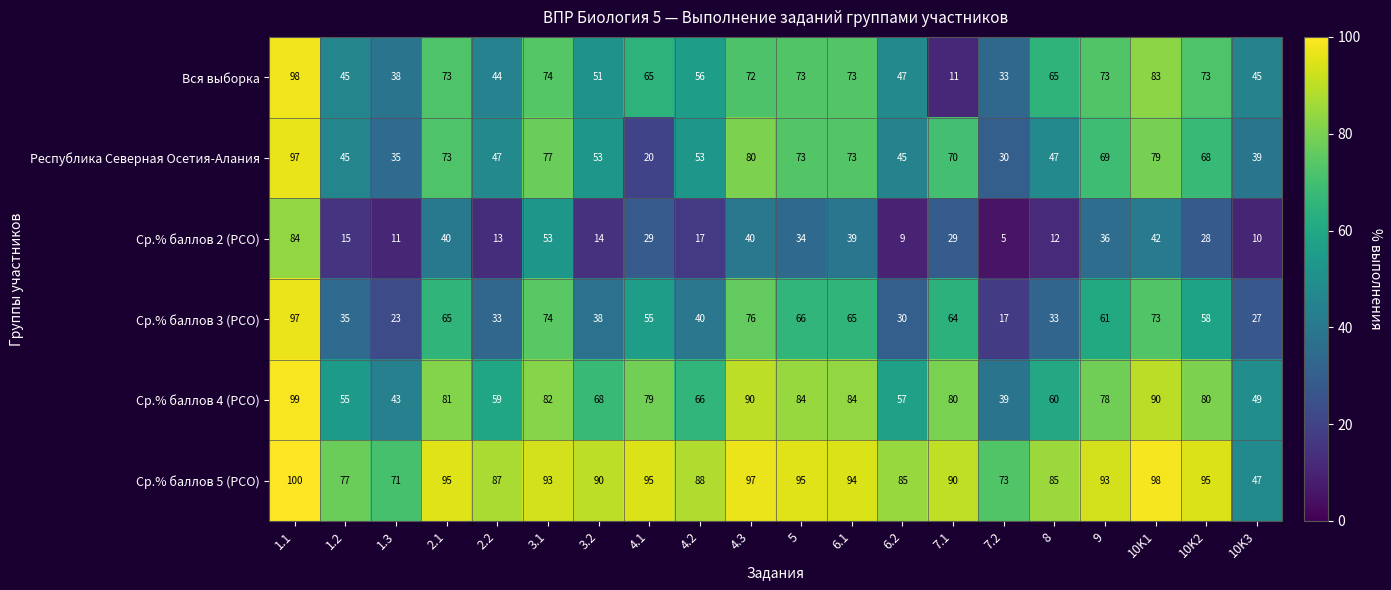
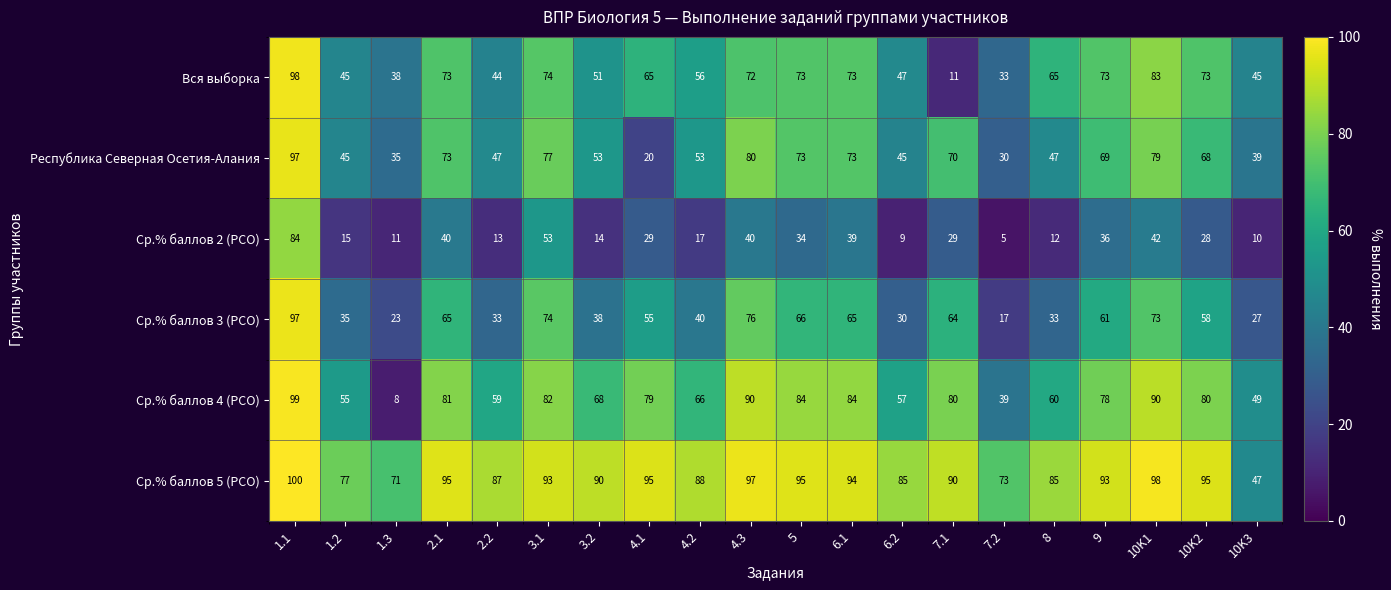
  {
    "Вся выборка": {
      "1.1": 98,
      "1.2": 45,
      "1.3": 38,
      "2.1": 73,
      "2.2": 44,
      "3.1": 74,
      "3.2": 51,
      "4.1": 65,
      "4.2": 56,
      "4.3": 72,
      "5": 73,
      "6.1": 73,
      "6.2": 47,
      "7.1": 11,
      "7.2": 33,
      "8": 65,
      "9": 73,
      "10K1": 83,
      "10K2": 73,
      "10K3": 45
    },
    "Республика Северная Осетия-Алания": {
      "1.1": 97,
      "1.2": 45,
      "1.3": 35,
      "2.1": 73,
      "2.2": 47,
      "3.1": 77,
      "3.2": 53,
      "4.1": 20,
      "4.2": 53,
      "4.3": 80,
      "5": 73,
      "6.1": 73,
      "6.2": 45,
      "7.1": 70,
      "7.2": 30,
      "8": 47,
      "9": 69,
      "10K1": 79,
      "10K2": 68,
      "10K3": 39
    },
    "Ср.% баллов 2 (РСО)": {
      "1.1": 84,
      "1.2": 15,
      "1.3": 11,
      "2.1": 40,
      "2.2": 13,
      "3.1": 53,
      "3.2": 14,
      "4.1": 29,
      "4.2": 17,
      "4.3": 40,
      "5": 34,
      "6.1": 39,
      "6.2": 9,
      "7.1": 29,
      "7.2": 5,
      "8": 12,
      "9": 36,
      "10K1": 42,
      "10K2": 28,
      "10K3": 10
    },
    "Ср.% баллов 3 (РСО)": {
      "1.1": 97,
      "1.2": 35,
      "1.3": 23,
      "2.1": 65,
      "2.2": 33,
      "3.1": 74,
      "3.2": 38,
      "4.1": 55,
      "4.2": 40,
      "4.3": 76,
      "5": 66,
      "6.1": 65,
      "6.2": 30,
      "7.1": 64,
      "7.2": 17,
      "8": 33,
      "9": 61,
      "10K1": 73,
      "10K2": 58,
      "10K3": 27
    },
    "Ср.% баллов 4 (РСО)": {
      "1.1": 99,
      "1.2": 55,
-     "1.3": 43,
+     "1.3": 8,
      "2.1": 81,
      "2.2": 59,
      "3.1": 82,
      "3.2": 68,
      "4.1": 79,
      "4.2": 66,
      "4.3": 90,
      "5": 84,
      "6.1": 84,
      "6.2": 57,
      "7.1": 80,
      "7.2": 39,
      "8": 60,
      "9": 78,
      "10K1": 90,
      "10K2": 80,
      "10K3": 49
    },
    "Ср.% баллов 5 (РСО)": {
      "1.1": 100,
      "1.2": 77,
      "1.3": 71,
      "2.1": 95,
      "2.2": 87,
      "3.1": 93,
      "3.2": 90,
      "4.1": 95,
      "4.2": 88,
      "4.3": 97,
      "5": 95,
      "6.1": 94,
      "6.2": 85,
      "7.1": 90,
      "7.2": 73,
      "8": 85,
      "9": 93,
      "10K1": 98,
      "10K2": 95,
      "10K3": 47
    }
  }
